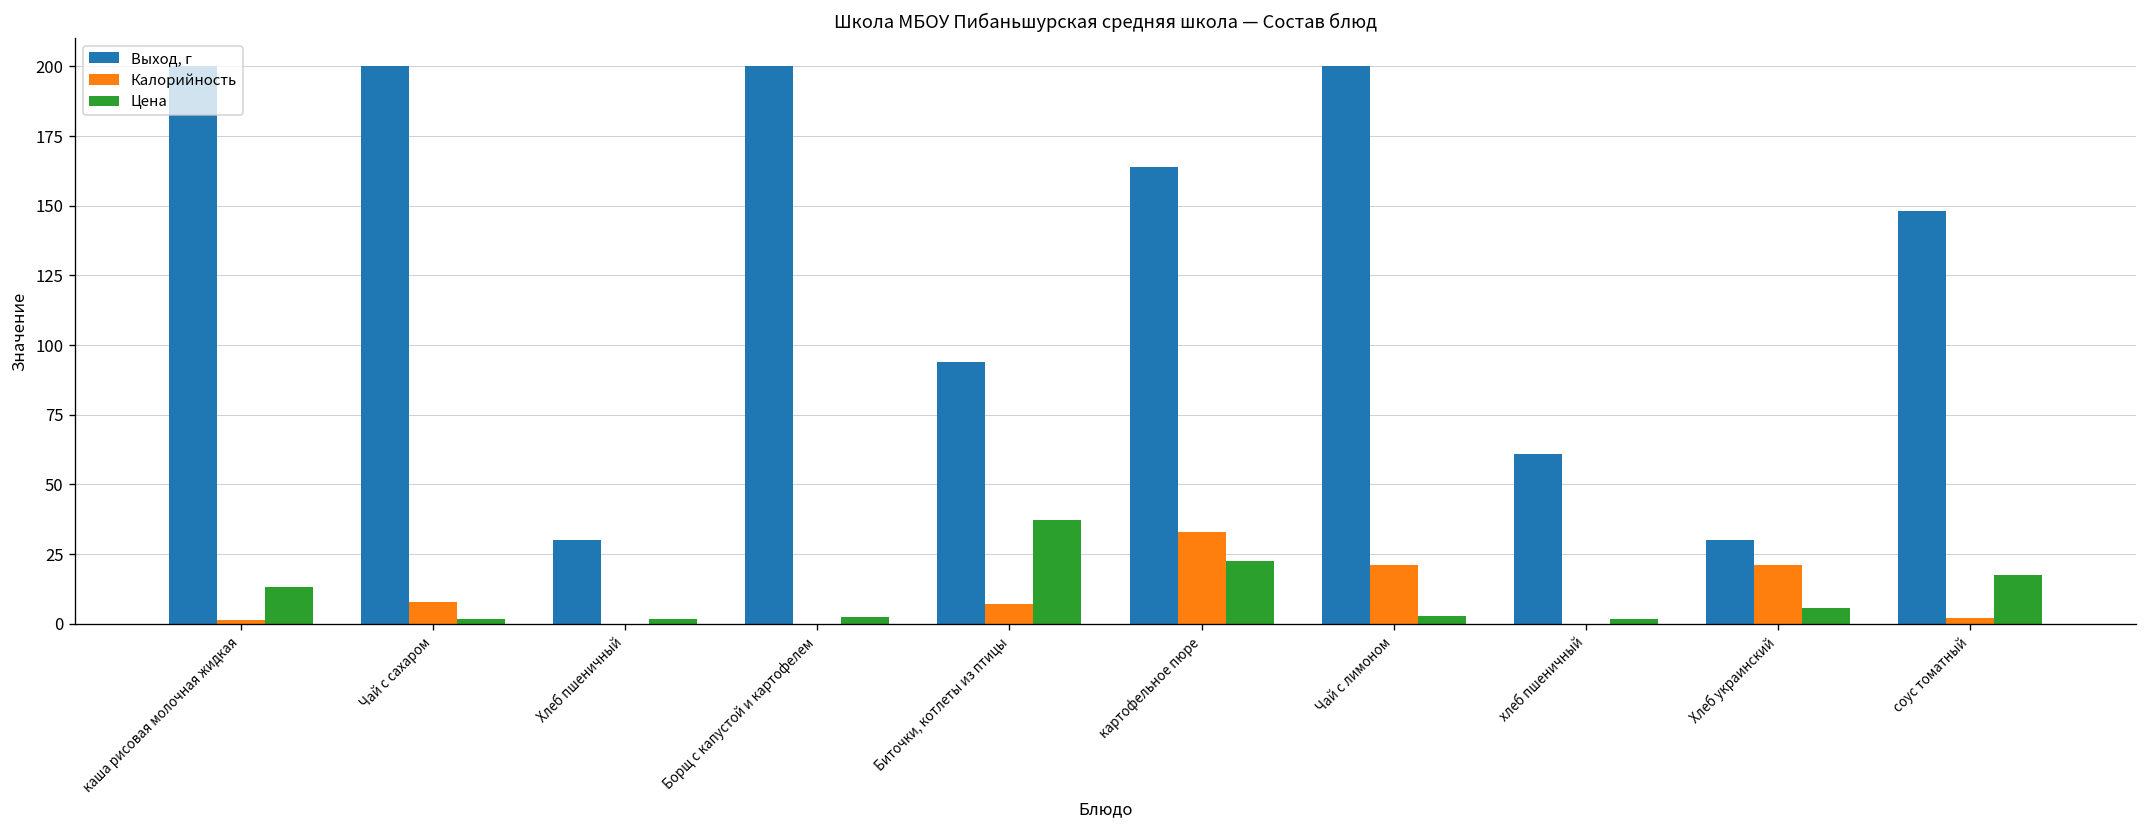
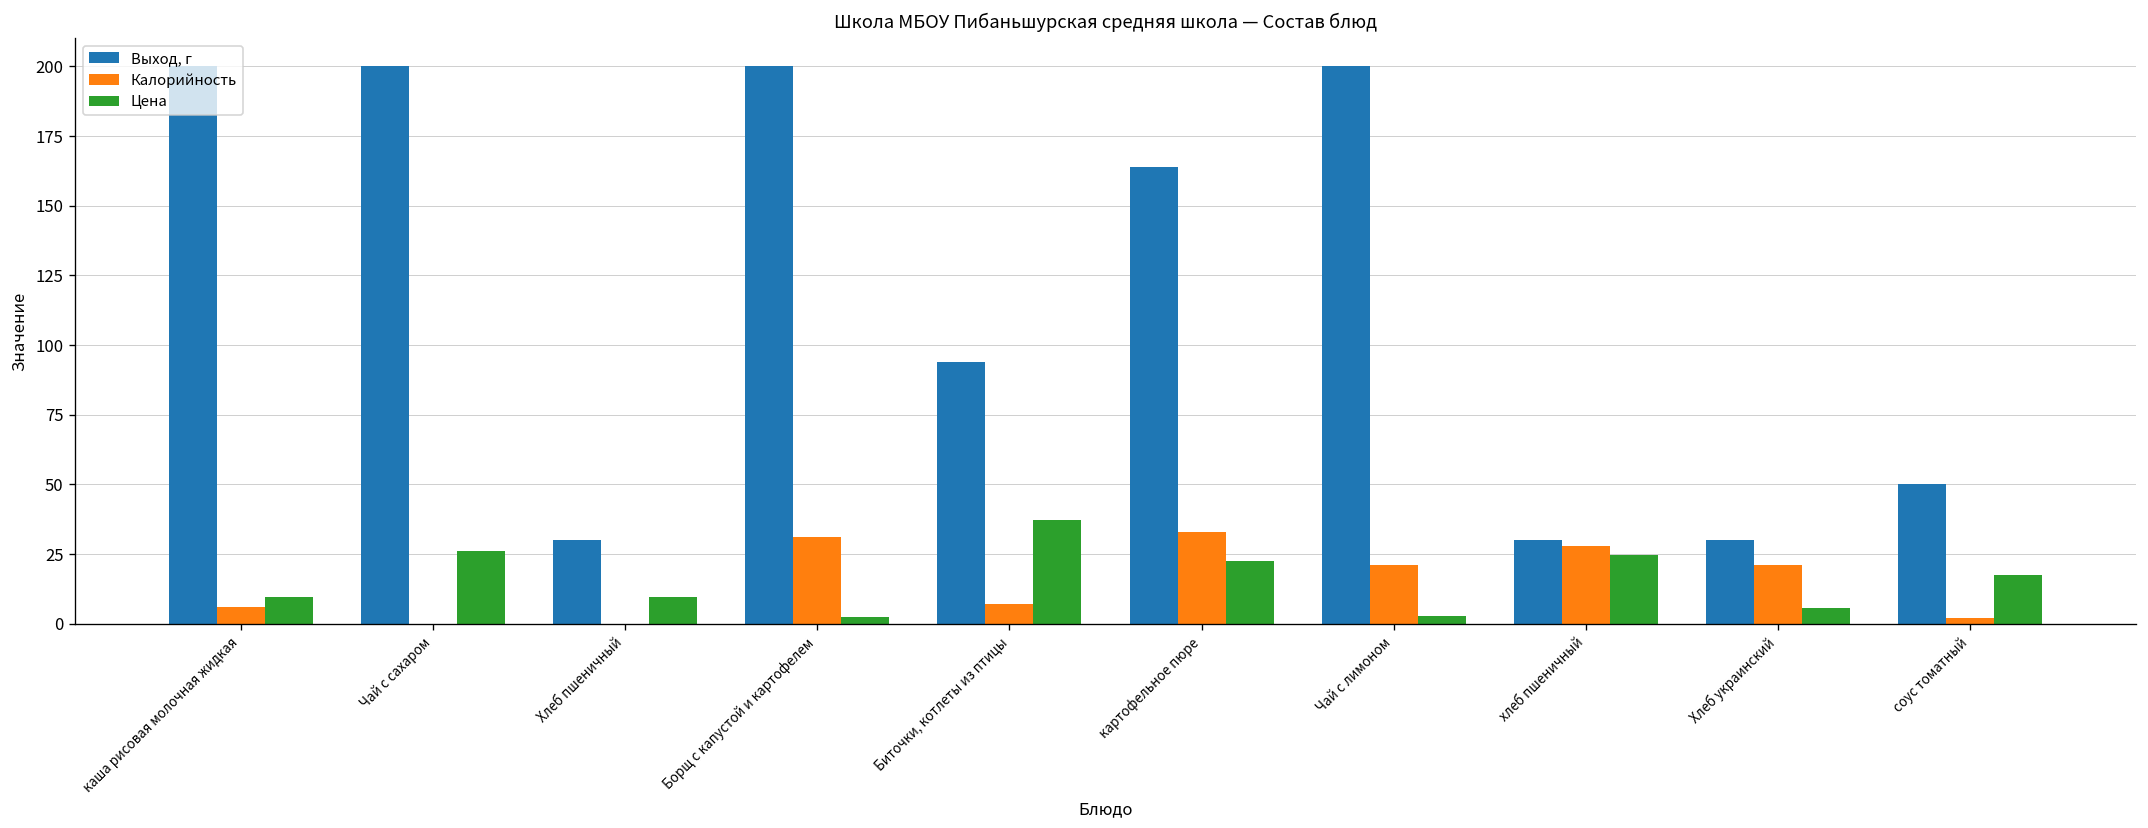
  {
    "Выход, г": {
      "Чай с сахаром": 200,
      "Хлеб пшеничный": 30,
      "Борщ с капустой и картофелем": 200,
      "Биточки, котлеты из птицы": 94,
      "картофельное пюре": 164,
      "Чай с лимоном": 200,
-     "хлеб пшеничный": 61,
+     "хлеб пшеничный": 30,
      "Хлеб украинский": 30,
-     "соус томатный": 148
+     "соус томатный": 50
    },
    "Калорийность": {
-     "каша рисовая молочная жидкая": 1,
-     "Чай с сахаром": 8,
+     "каша рисовая молочная жидкая": 6,
+     "Чай с сахаром": 0,
      "Хлеб пшеничный": 0,
-     "Борщ с капустой и картофелем": 0,
+     "Борщ с капустой и картофелем": 31,
      "Биточки, котлеты из птицы": 7,
      "картофельное пюре": 33,
      "Чай с лимоном": 21,
-     "хлеб пшеничный": 0,
+     "хлеб пшеничный": 28,
      "Хлеб украинский": 21,
      "соус томатный": 2
    },
    "Цена": {
-     "каша рисовая молочная жидкая": 13,
-     "Чай с сахаром": 2,
-     "Хлеб пшеничный": 2,
+     "каша рисовая молочная жидкая": 10,
+     "Чай с сахаром": 26,
+     "Хлеб пшеничный": 10,
      "Борщ с капустой и картофелем": 2,
      "Биточки, котлеты из птицы": 37,
      "картофельное пюре": 23,
      "Чай с лимоном": 3,
-     "хлеб пшеничный": 2,
+     "хлеб пшеничный": 25,
      "Хлеб украинский": 6,
      "соус томатный": 17
    }
  }
